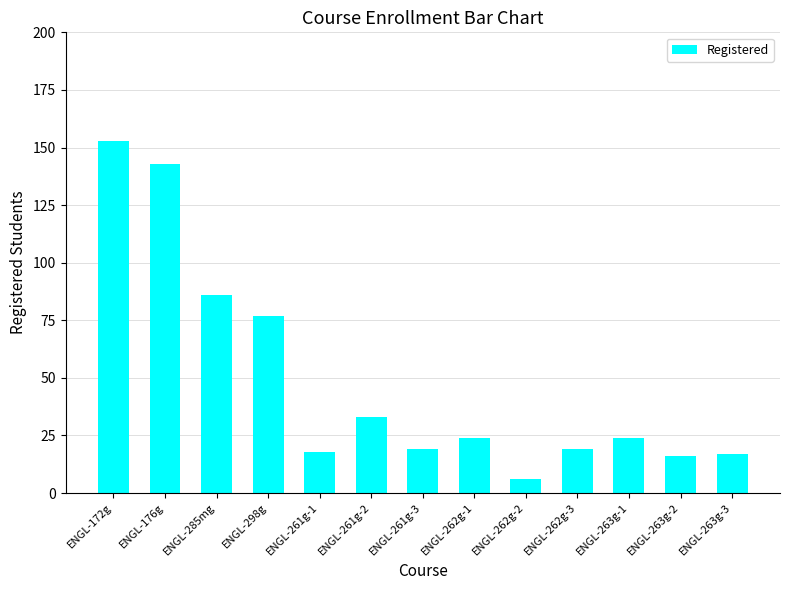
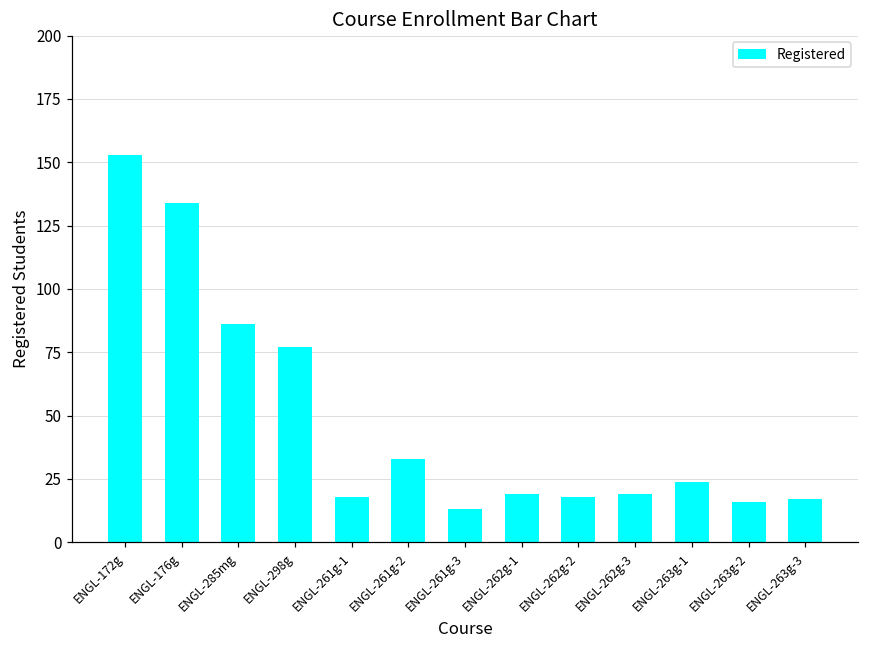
  {
    "ENGL-172g": 153,
-   "ENGL-176g": 143,
+   "ENGL-176g": 134,
    "ENGL-285mg": 86,
    "ENGL-298g": 77,
    "ENGL-261g-1": 18,
    "ENGL-261g-2": 33,
-   "ENGL-261g-3": 19,
-   "ENGL-262g-1": 24,
-   "ENGL-262g-2": 6,
+   "ENGL-261g-3": 13,
+   "ENGL-262g-1": 19,
+   "ENGL-262g-2": 18,
    "ENGL-262g-3": 19,
    "ENGL-263g-1": 24,
    "ENGL-263g-2": 16,
    "ENGL-263g-3": 17
  }
